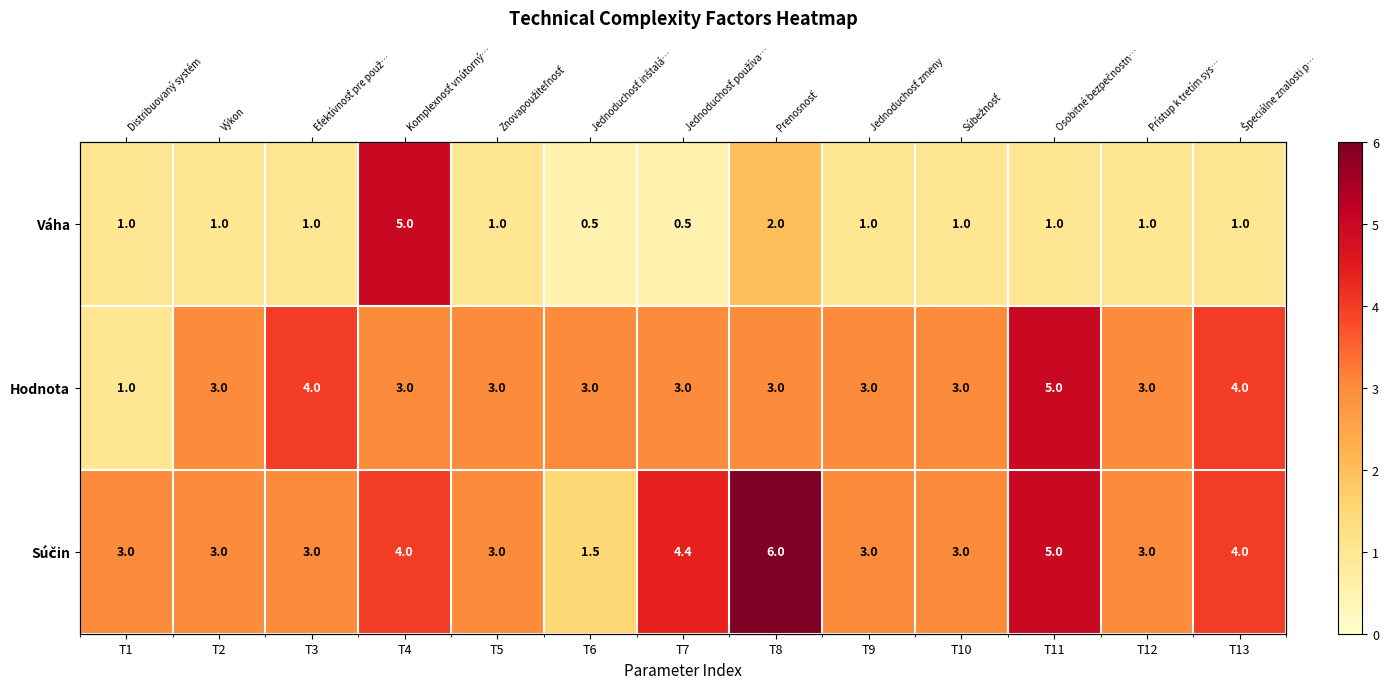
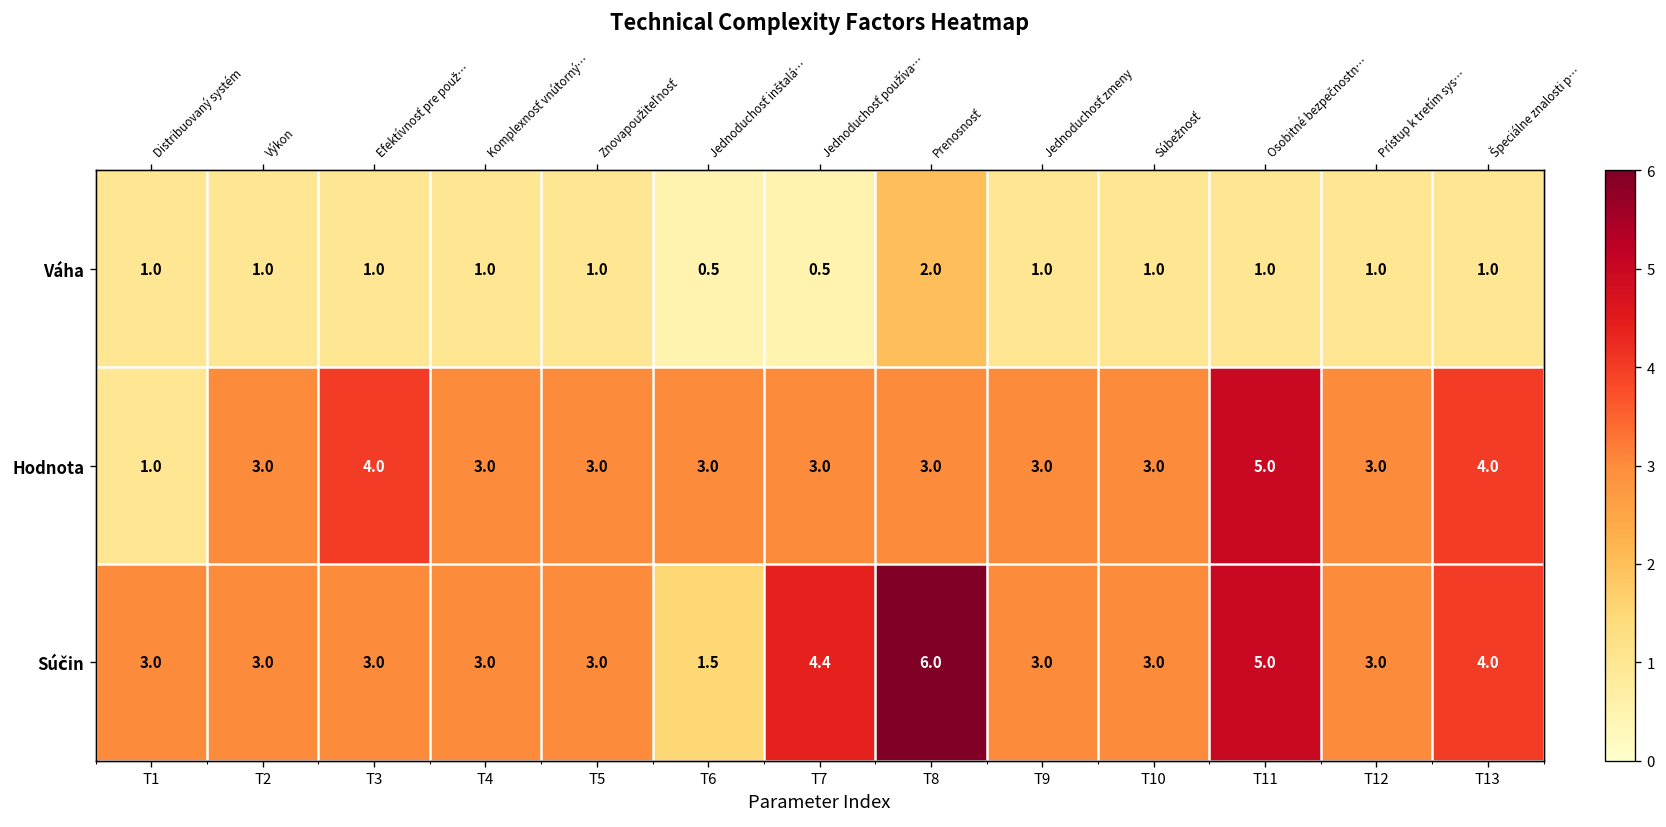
  {
    "Váha": {
      "T1": 1.0,
      "T2": 1.0,
      "T3": 1.0,
-     "T4": 5.0,
+     "T4": 1.0,
      "T5": 1.0,
      "T6": 0.5,
      "T7": 0.5,
      "T8": 2.0,
      "T9": 1.0,
      "T10": 1.0,
      "T11": 1.0,
      "T12": 1.0,
      "T13": 1.0
    },
    "Hodnota": {
      "T1": 1.0,
      "T2": 3.0,
      "T3": 4.0,
      "T4": 3.0,
      "T5": 3.0,
      "T6": 3.0,
      "T7": 3.0,
      "T8": 3.0,
      "T9": 3.0,
      "T10": 3.0,
      "T11": 5.0,
      "T12": 3.0,
      "T13": 4.0
    },
    "Súčin": {
      "T1": 3.0,
      "T2": 3.0,
      "T3": 3.0,
-     "T4": 4.0,
+     "T4": 3.0,
      "T5": 3.0,
      "T6": 1.5,
      "T7": 4.4,
      "T8": 6.0,
      "T9": 3.0,
      "T10": 3.0,
      "T11": 5.0,
      "T12": 3.0,
      "T13": 4.0
    }
  }
